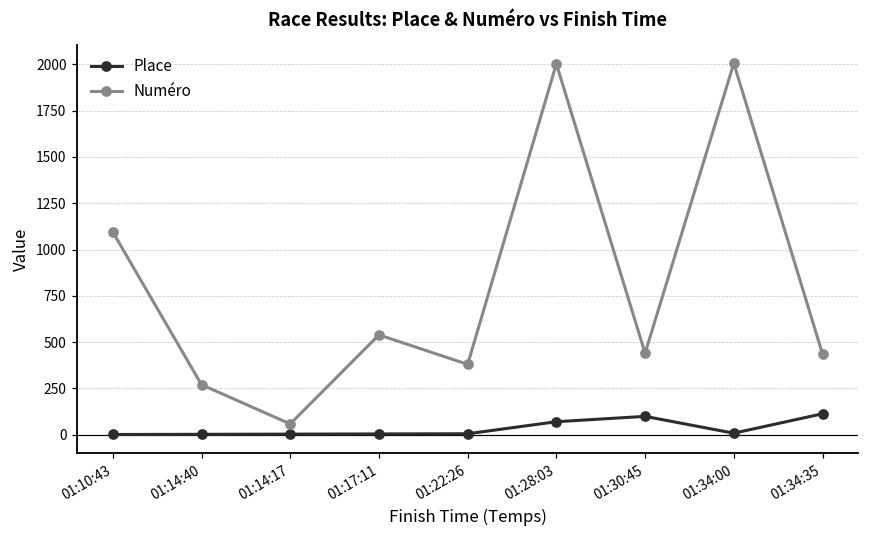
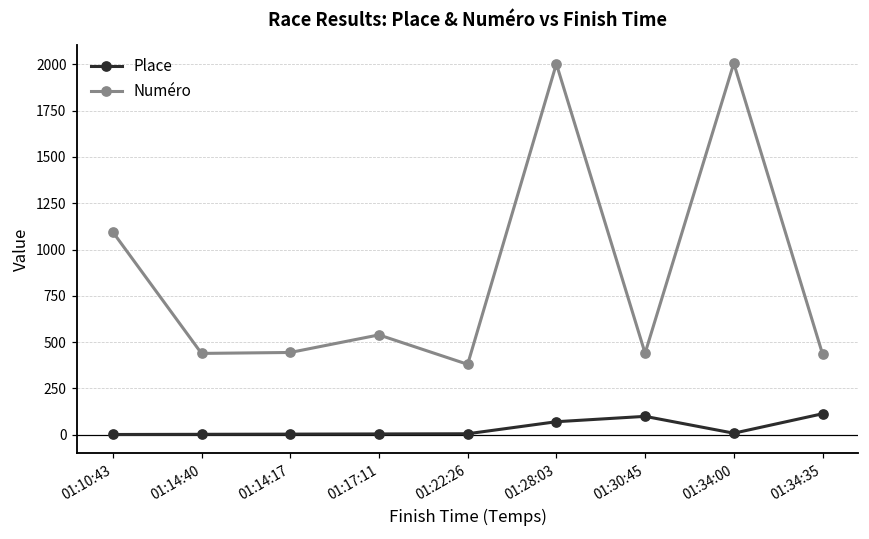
  {
    "Place": {
      "01:10:43": 0,
      "01:14:40": 0,
      "01:14:17": 0,
      "01:17:11": 0,
      "01:22:26": 10,
      "01:28:03": 70,
      "01:30:45": 100,
      "01:34:00": 10,
      "01:34:35": 110
    },
    "Numéro": {
      "01:10:43": 1100,
-     "01:14:40": 270,
-     "01:14:17": 60,
+     "01:14:40": 440,
+     "01:14:17": 440,
      "01:17:11": 540,
      "01:22:26": 380,
      "01:28:03": 2000,
      "01:30:45": 440,
      "01:34:00": 2010,
      "01:34:35": 440
    }
  }
